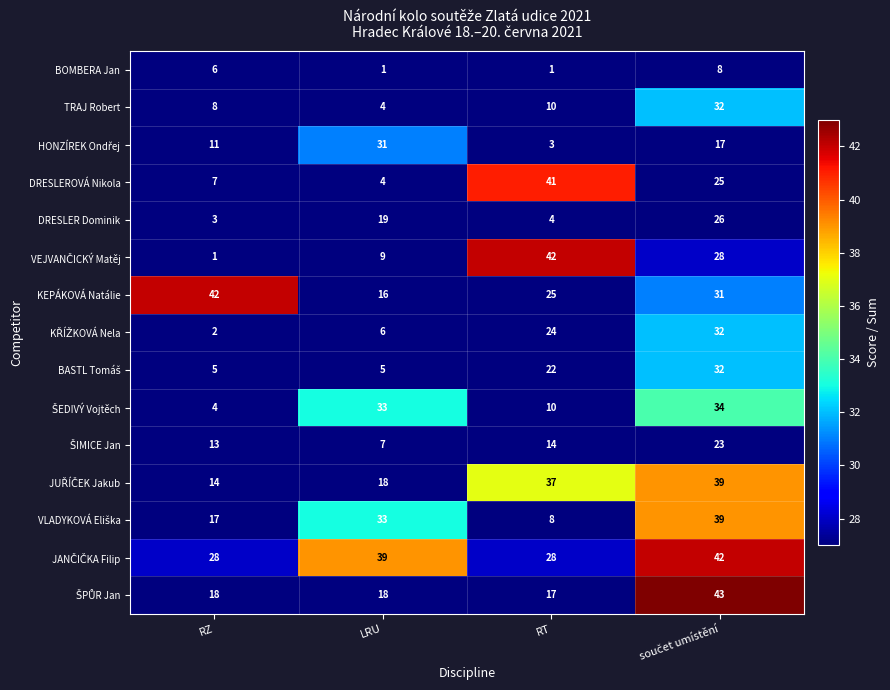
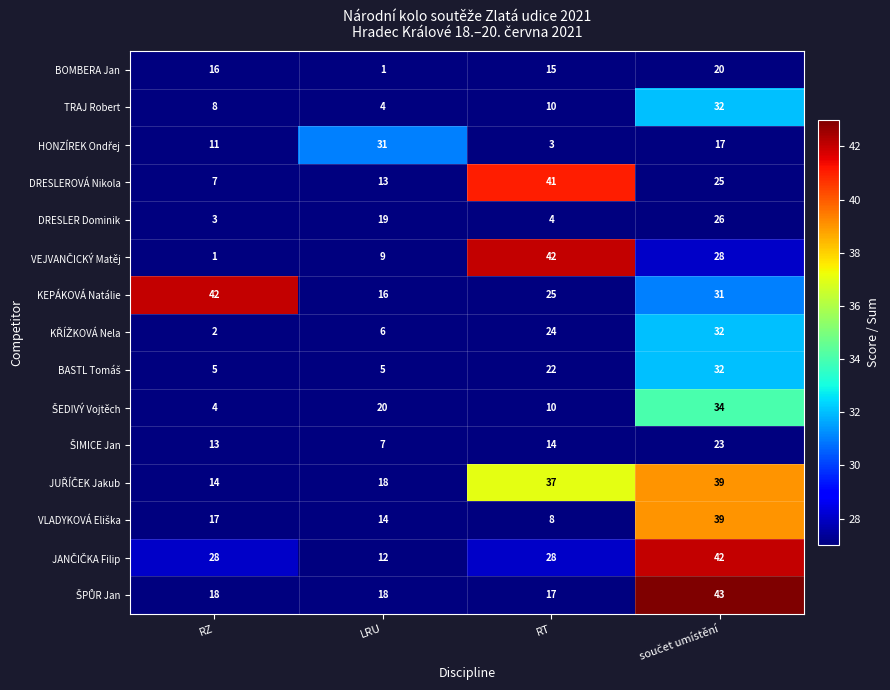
  {
    "BOMBERA Jan": {
-     "RZ": 6,
+     "RZ": 16,
      "LRU": 1,
-     "RT": 1,
-     "součet umístění": 8
+     "RT": 15,
+     "součet umístění": 20
    },
    "TRAJ Robert": {
      "RZ": 8,
      "LRU": 4,
      "RT": 10,
      "součet umístění": 32
    },
    "HONZÍREK Ondřej": {
      "RZ": 11,
      "LRU": 31,
      "RT": 3,
      "součet umístění": 17
    },
    "DRESLEROVÁ Nikola": {
      "RZ": 7,
-     "LRU": 4,
+     "LRU": 13,
      "RT": 41,
      "součet umístění": 25
    },
    "DRESLER Dominik": {
      "RZ": 3,
      "LRU": 19,
      "RT": 4,
      "součet umístění": 26
    },
    "VEJVANČICKÝ Matěj": {
      "RZ": 1,
      "LRU": 9,
      "RT": 42,
      "součet umístění": 28
    },
    "KEPÁKOVÁ Natálie": {
      "RZ": 42,
      "LRU": 16,
      "RT": 25,
      "součet umístění": 31
    },
    "KŘÍŽKOVÁ Nela": {
      "RZ": 2,
      "LRU": 6,
      "RT": 24,
      "součet umístění": 32
    },
    "BASTL Tomáš": {
      "RZ": 5,
      "LRU": 5,
      "RT": 22,
      "součet umístění": 32
    },
    "ŠEDIVÝ Vojtěch": {
      "RZ": 4,
-     "LRU": 33,
+     "LRU": 20,
      "RT": 10,
      "součet umístění": 34
    },
    "ŠIMICE Jan": {
      "RZ": 13,
      "LRU": 7,
      "RT": 14,
      "součet umístění": 23
    },
    "JUŘÍČEK Jakub": {
      "RZ": 14,
      "LRU": 18,
      "RT": 37,
      "součet umístění": 39
    },
    "VLADYKOVÁ Eliška": {
      "RZ": 17,
-     "LRU": 33,
+     "LRU": 14,
      "RT": 8,
      "součet umístění": 39
    },
    "JANČIČKA Filip": {
      "RZ": 28,
-     "LRU": 39,
+     "LRU": 12,
      "RT": 28,
      "součet umístění": 42
    },
    "ŠPŮR Jan": {
      "RZ": 18,
      "LRU": 18,
      "RT": 17,
      "součet umístění": 43
    }
  }
